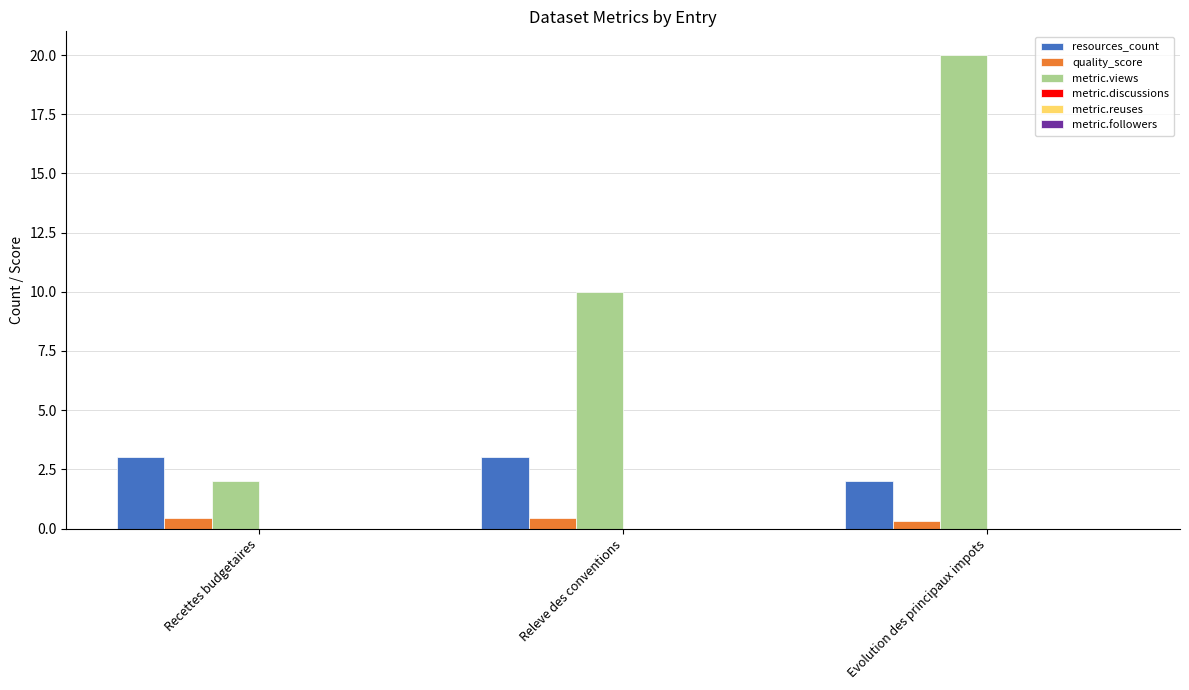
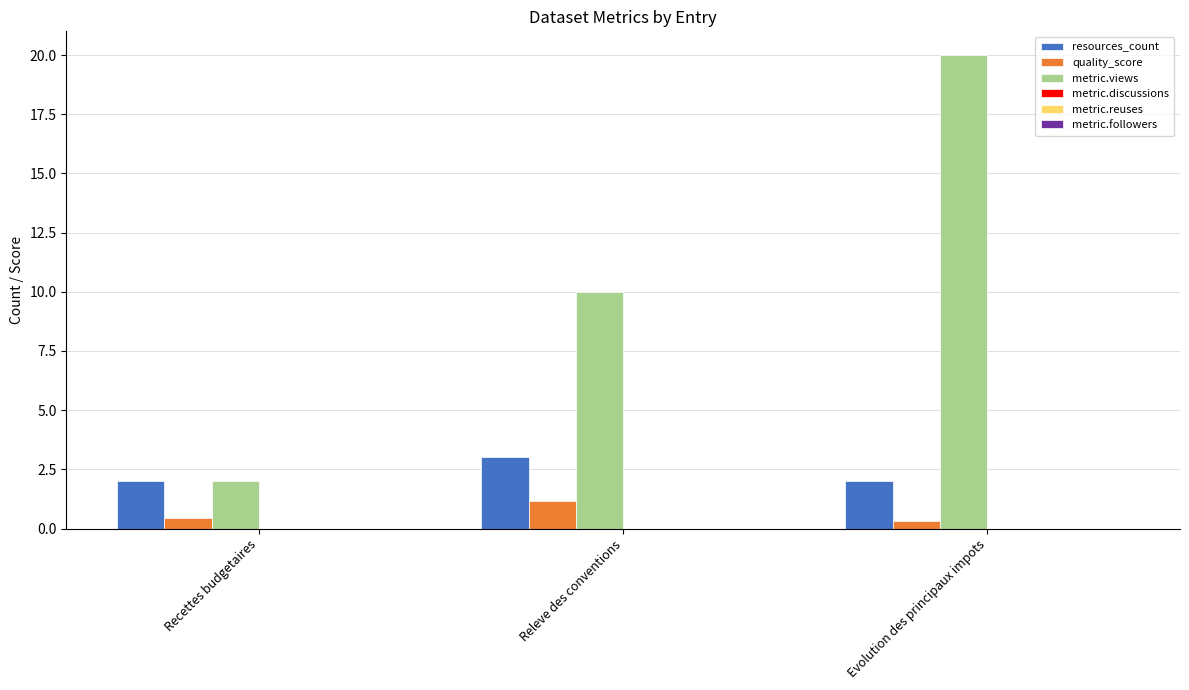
  {
    "resources_count": {
-     "Recettes budgetaires": 3,
+     "Recettes budgetaires": 2,
      "Releve des conventions": 3,
      "Evolution des principaux impots": 2
    },
    "quality_score": {
      "Recettes budgetaires": 0.4,
-     "Releve des conventions": 0.4,
+     "Releve des conventions": 1.2,
      "Evolution des principaux impots": 0.3
    },
    "metric.views": {
      "Recettes budgetaires": 2.0,
      "Releve des conventions": 10.0,
      "Evolution des principaux impots": 20.0
    },
    "metric.discussions": {
      "Recettes budgetaires": 0.0,
      "Releve des conventions": 0.0,
      "Evolution des principaux impots": 0.0
    },
    "metric.reuses": {
      "Recettes budgetaires": 0.0,
      "Releve des conventions": 0.0,
      "Evolution des principaux impots": 0.0
    },
    "metric.followers": {
      "Recettes budgetaires": 0.0,
      "Releve des conventions": 0.0,
      "Evolution des principaux impots": 0.0
    }
  }
